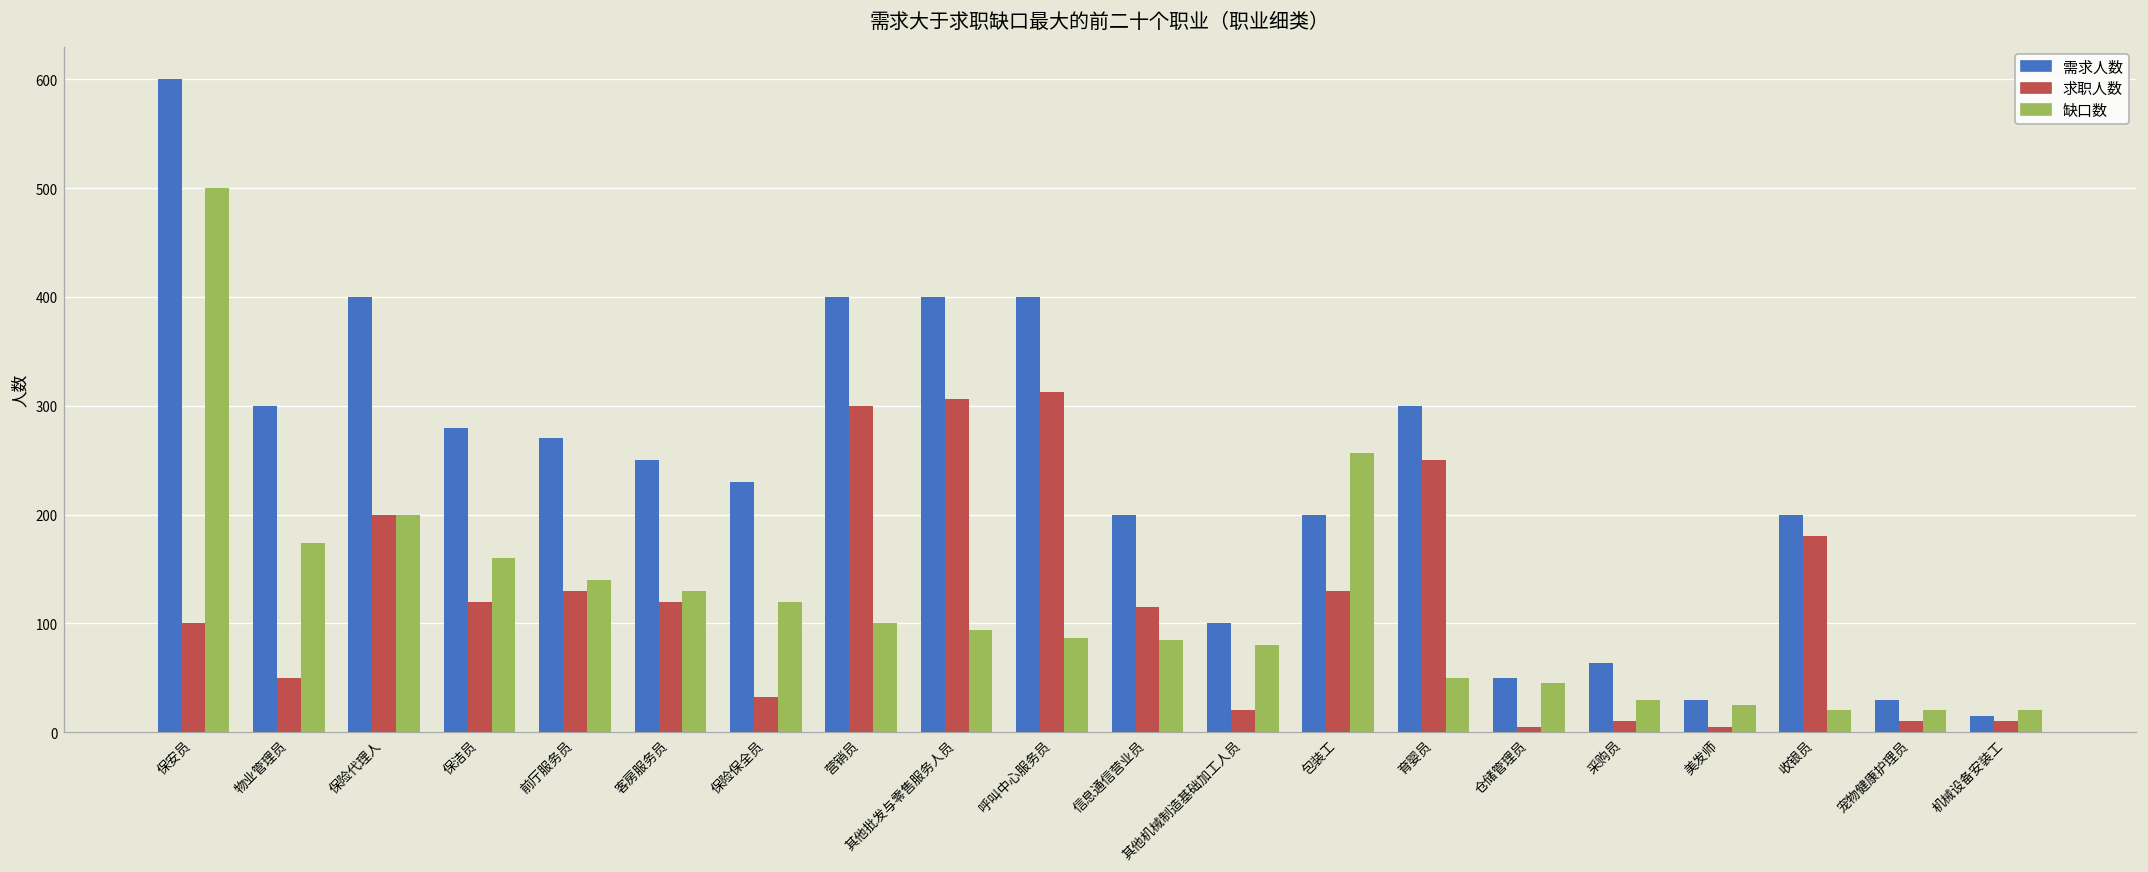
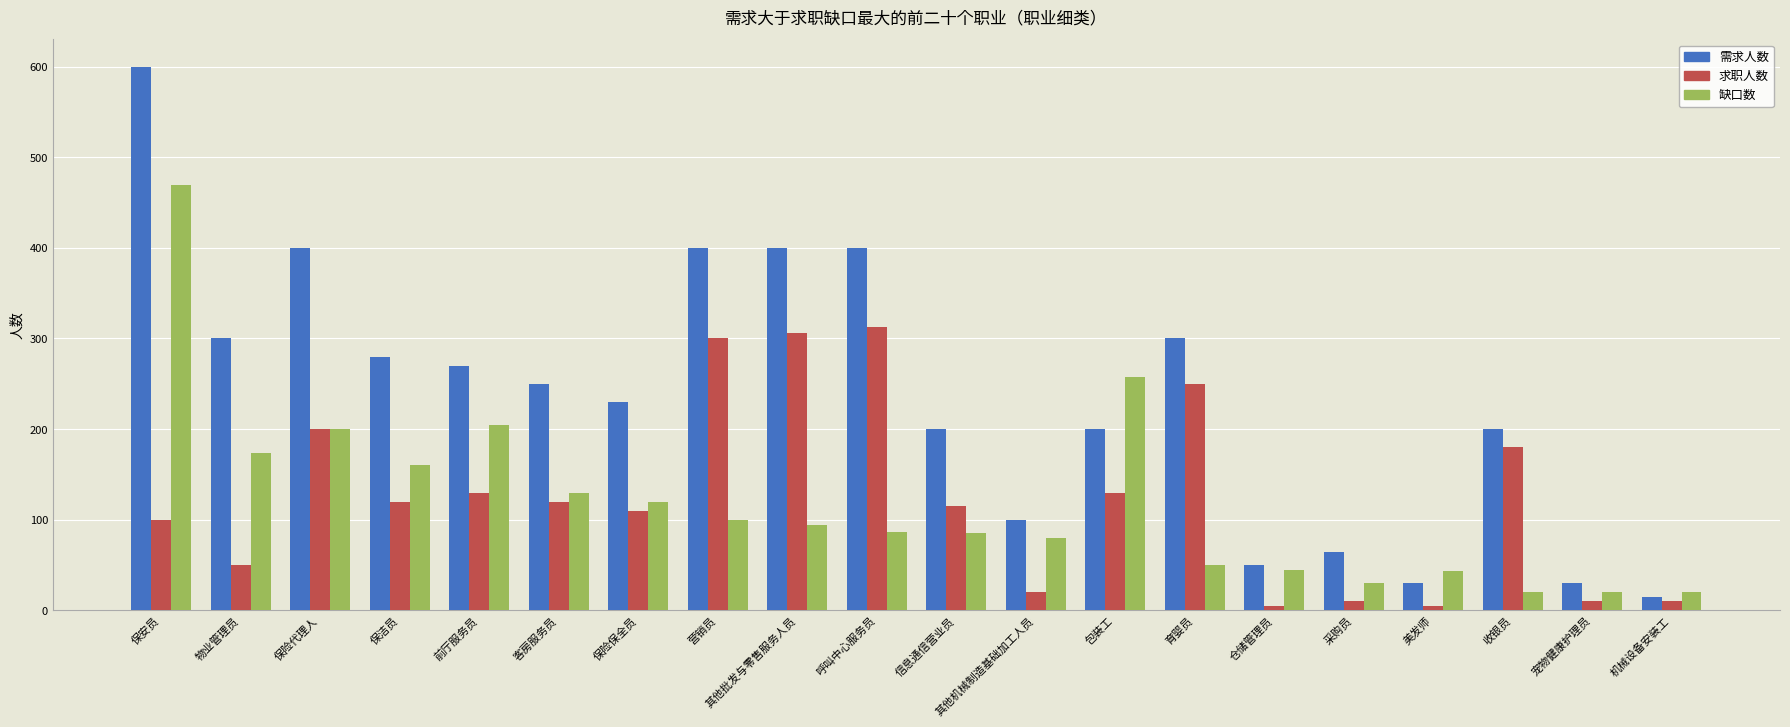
  {
    "需求人数": {
      "保安员": 600,
      "物业管理员": 300,
      "保险代理人": 400,
      "保洁员": 280,
      "前厅服务员": 270,
      "客房服务员": 250,
      "保险保全员": 230,
      "营销员": 400,
      "其他批发与零售服务人员": 400,
      "呼叫中心服务员": 400,
      "信息通信营业员": 200,
      "其他机械制造基础加工人员": 100,
      "包装工": 200,
      "育婴员": 300,
      "仓储管理员": 50,
      "采购员": 60,
      "美发师": 30,
      "收银员": 200,
      "宠物健康护理员": 30,
      "机械设备安装工": 20
    },
    "求职人数": {
      "保安员": 100,
      "物业管理员": 50,
      "保险代理人": 200,
      "保洁员": 120,
      "前厅服务员": 130,
      "客房服务员": 120,
-     "保险保全员": 30,
+     "保险保全员": 110,
      "营销员": 300,
      "其他批发与零售服务人员": 310,
      "呼叫中心服务员": 310,
      "信息通信营业员": 120,
      "其他机械制造基础加工人员": 20,
      "包装工": 130,
      "育婴员": 250,
      "仓储管理员": 10,
      "采购员": 10,
      "美发师": 10,
      "收银员": 180,
      "宠物健康护理员": 10,
      "机械设备安装工": 10
    },
    "缺口数": {
-     "保安员": 500,
+     "保安员": 470,
      "物业管理员": 170,
      "保险代理人": 200,
      "保洁员": 160,
-     "前厅服务员": 140,
+     "前厅服务员": 210,
      "客房服务员": 130,
      "保险保全员": 120,
      "营销员": 100,
      "其他批发与零售服务人员": 90,
      "呼叫中心服务员": 90,
      "信息通信营业员": 90,
      "其他机械制造基础加工人员": 80,
      "包装工": 260,
      "育婴员": 50,
      "仓储管理员": 50,
      "采购员": 30,
-     "美发师": 30,
+     "美发师": 40,
      "收银员": 20,
      "宠物健康护理员": 20,
      "机械设备安装工": 20
    }
  }
